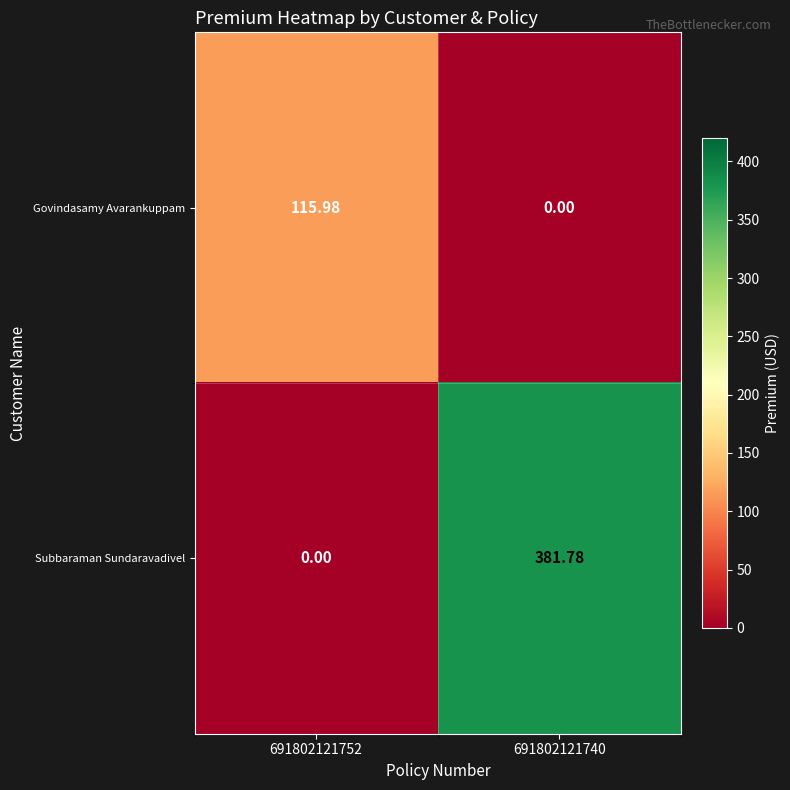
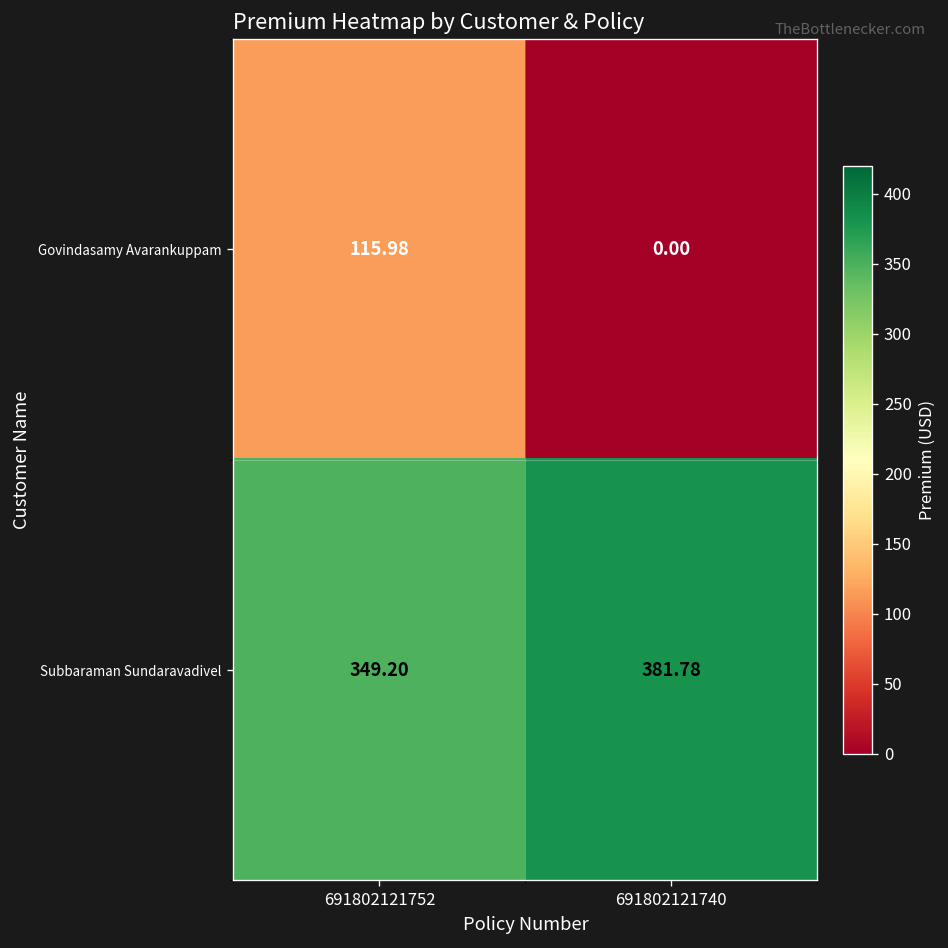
  {
    "Govindasamy Avarankuppam": {
      "691802121752": 115.98,
      "691802121740": 0.00
    },
    "Subbaraman Sundaravadivel": {
-     "691802121752": 0.00,
+     "691802121752": 349.20,
      "691802121740": 381.78
    }
  }
